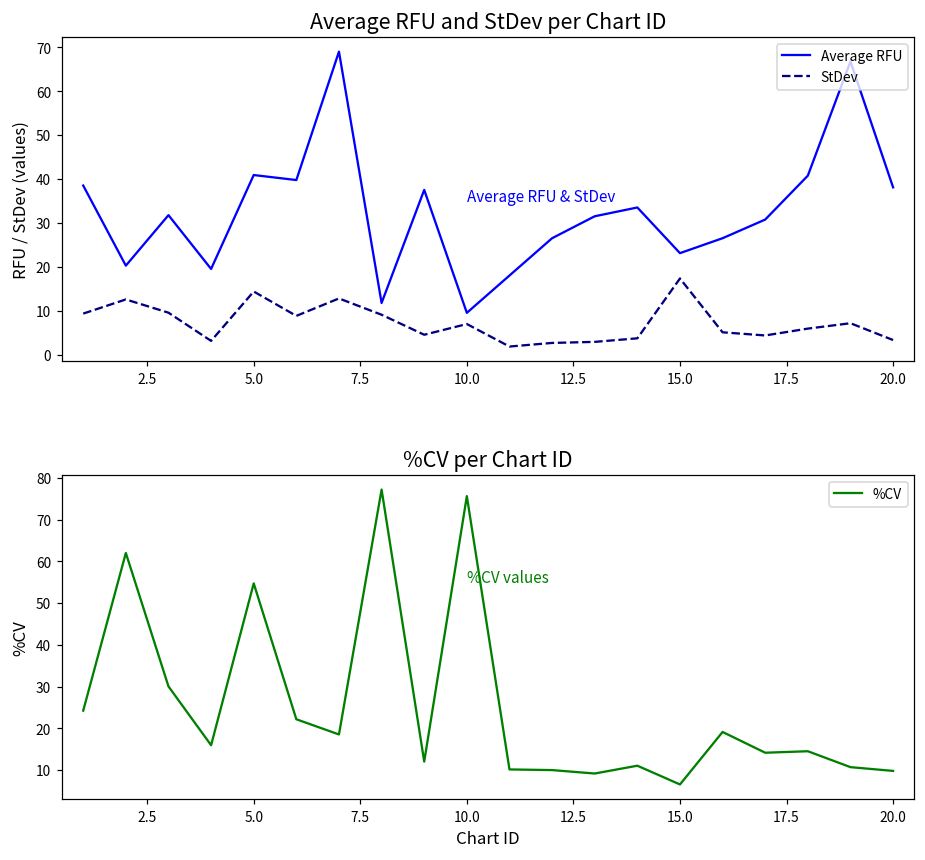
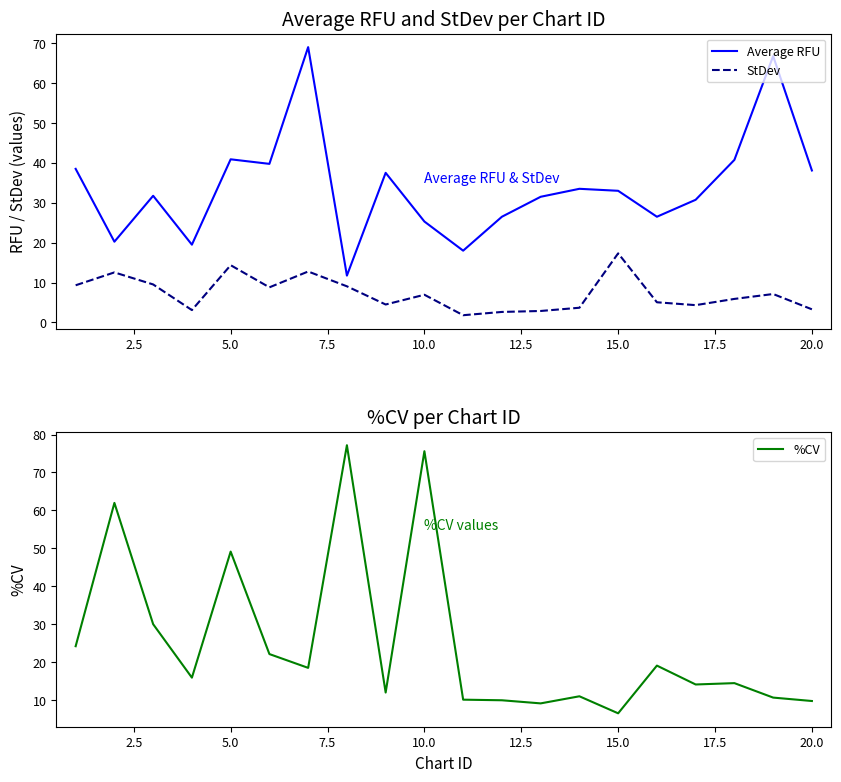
  {
    "Average RFU and StDev per Chart ID": {
      "Average RFU": {
        "5.0": 41,
-       "10.0": 10,
-       "15.0": 23,
+       "10.0": 25,
+       "15.0": 33,
        "20.0": 38
      },
      "StDev": {
        "5.0": 14,
        "10.0": 7,
        "15.0": 17,
        "20.0": 3
      }
    },
    "%CV per Chart ID": {
-     "5.0": 55,
+     "5.0": 49,
      "10.0": 76,
      "15.0": 7,
      "20.0": 10
    }
  }
